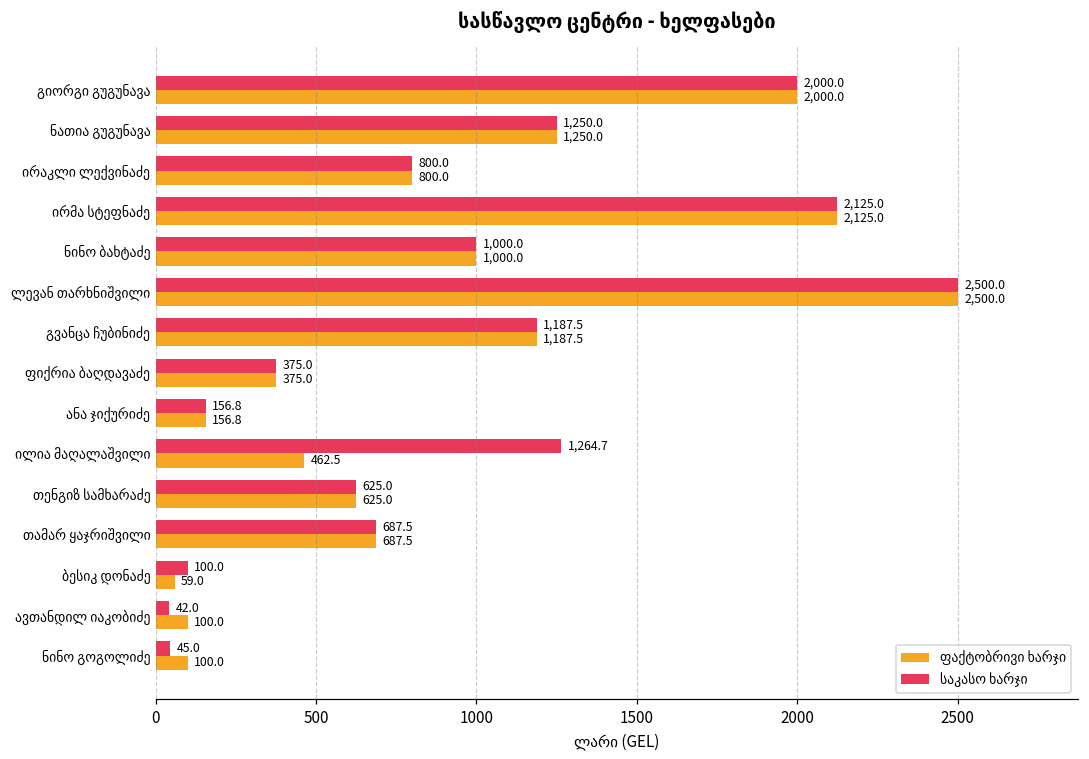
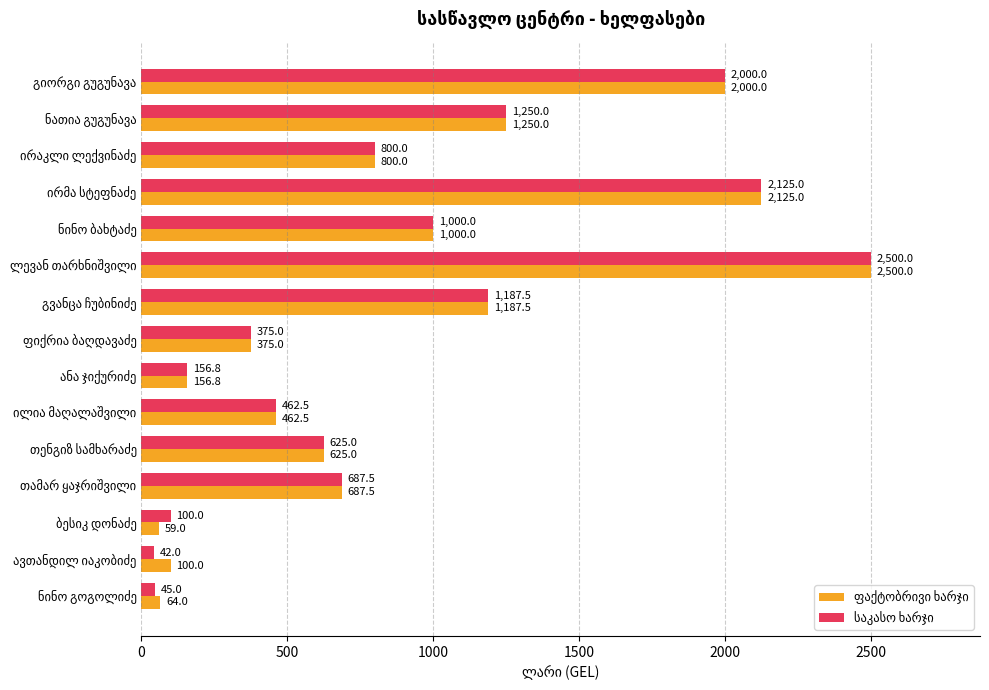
  {
    "ფაქტობრივი ხარჯი": {
      "გიორგი გუგუნავა": "2,000.0",
      "ნათია გუგუნავა": "1,250.0",
      "ირაკლი ლექვინაძე": "800.0",
      "ირმა სტეფნაძე": "2,125.0",
      "ნინო ბახტაძე": "1,000.0",
      "ლევან თარხნიშვილი": "2,500.0",
      "გვანცა ჩუბინიძე": "1,187.5",
      "ფიქრია ბაღდავაძე": "375.0",
      "ანა ჯიქურიძე": "156.8",
      "ილია მაღალაშვილი": "462.5",
      "თენგიზ სამხარაძე": "625.0",
      "თამარ ყაჯრიშვილი": "687.5",
      "ბესიკ დონაძე": "59.0",
      "ავთანდილ იაკობიძე": "100.0",
-     "ნინო გოგოლიძე": "100.0"
+     "ნინო გოგოლიძე": "64.0"
    },
    "საკასო ხარჯი": {
      "გიორგი გუგუნავა": "2,000.0",
      "ნათია გუგუნავა": "1,250.0",
      "ირაკლი ლექვინაძე": "800.0",
      "ირმა სტეფნაძე": "2,125.0",
      "ნინო ბახტაძე": "1,000.0",
      "ლევან თარხნიშვილი": "2,500.0",
      "გვანცა ჩუბინიძე": "1,187.5",
      "ფიქრია ბაღდავაძე": "375.0",
      "ანა ჯიქურიძე": "156.8",
-     "ილია მაღალაშვილი": "1,264.7",
+     "ილია მაღალაშვილი": "462.5",
      "თენგიზ სამხარაძე": "625.0",
      "თამარ ყაჯრიშვილი": "687.5",
      "ბესიკ დონაძე": "100.0",
      "ავთანდილ იაკობიძე": "42.0",
      "ნინო გოგოლიძე": "45.0"
    }
  }
